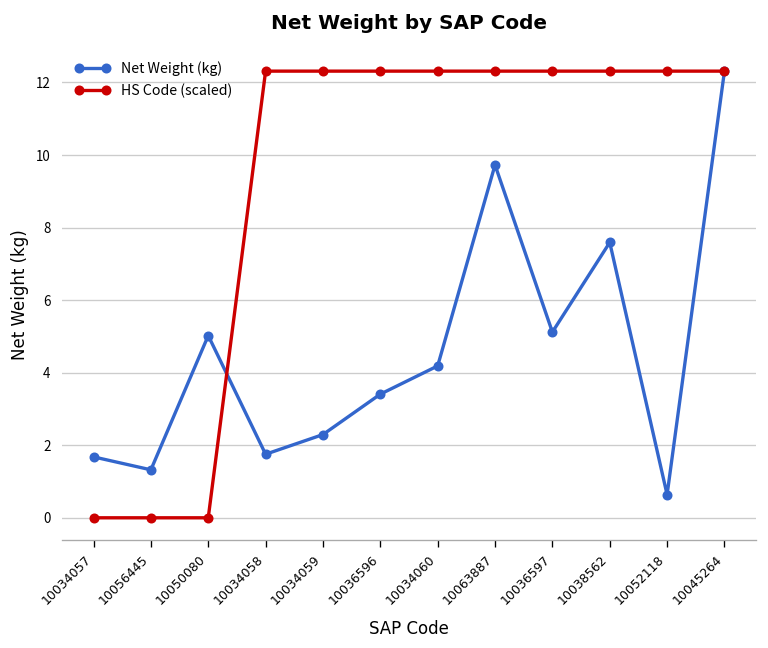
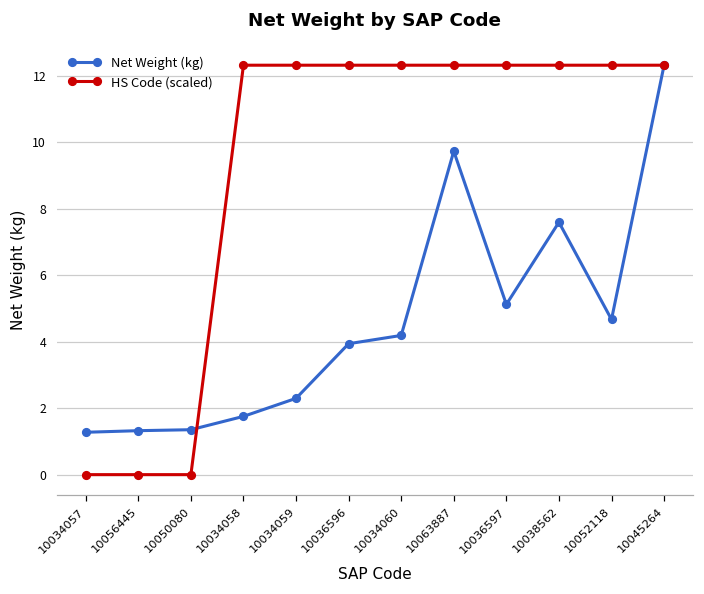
  {
    "Net Weight (kg)": {
-     "10034057": 1.7,
+     "10034057": 1.3,
      "10056445": 1.3,
-     "10050080": 5.0,
+     "10050080": 1.4,
      "10034058": 1.8,
      "10034059": 2.3,
-     "10036596": 3.4,
+     "10036596": 3.9,
      "10034060": 4.2,
      "10063887": 9.7,
      "10036597": 5.1,
      "10038562": 7.6,
-     "10052118": 0.6
+     "10052118": 4.7
    },
    "HS Code (scaled)": {
      "10034057": 0.0,
      "10056445": 0.0,
      "10050080": 0.0,
      "10034058": 12.3,
      "10034059": 12.3,
      "10036596": 12.3,
      "10034060": 12.3,
      "10063887": 12.3,
      "10036597": 12.3,
      "10038562": 12.3,
      "10052118": 12.3
    }
  }
